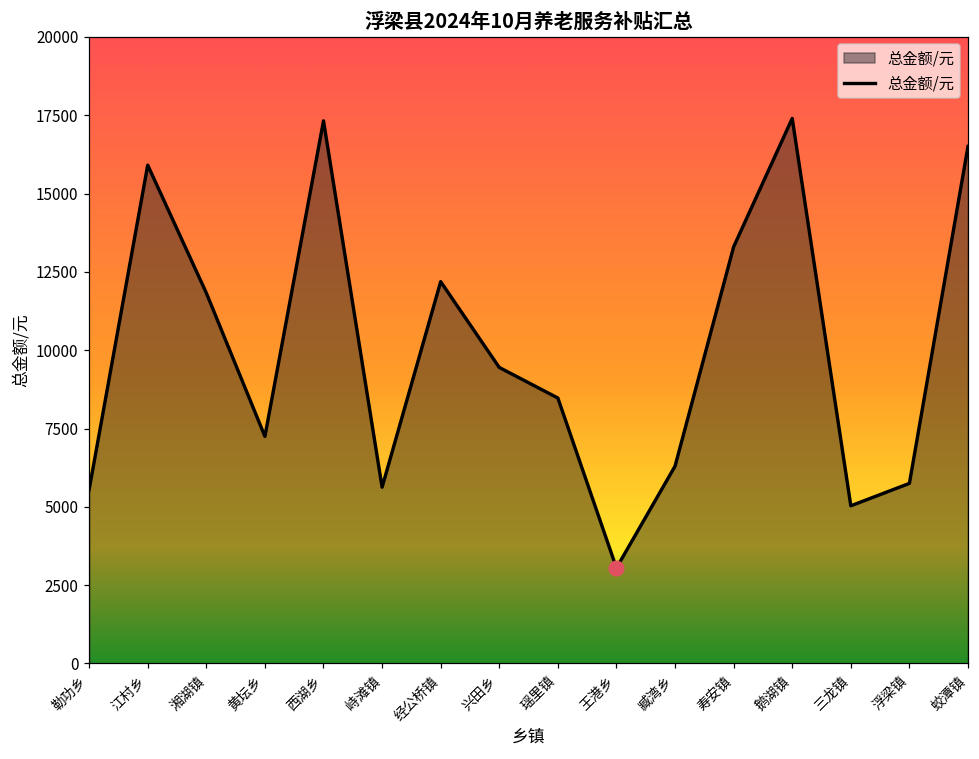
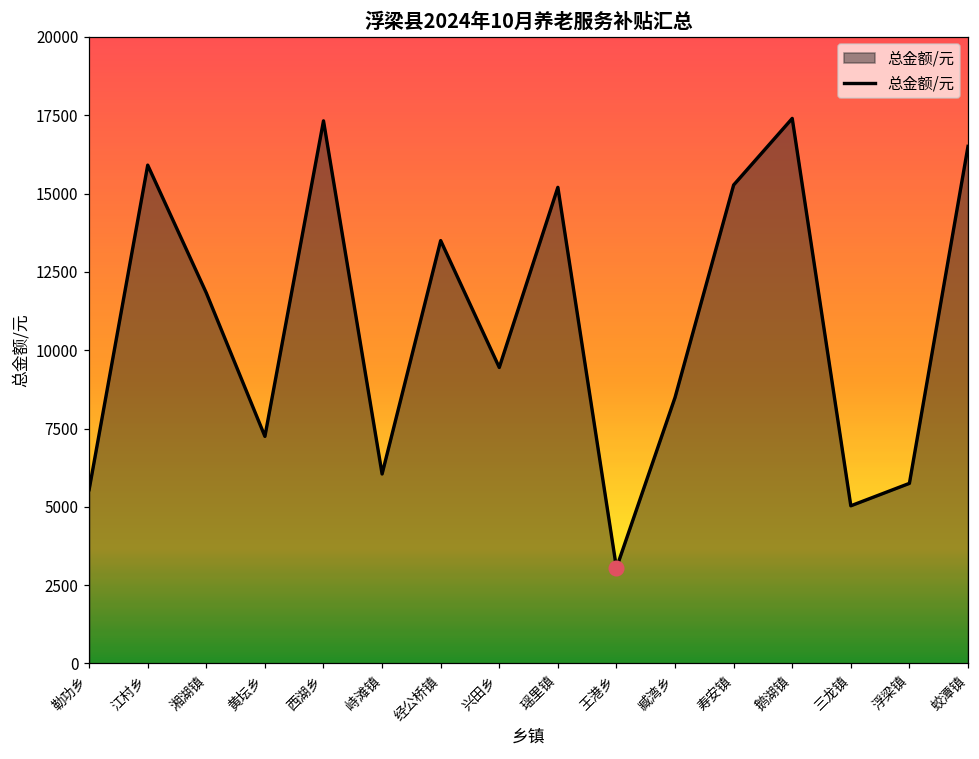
  {
    "总金额/元": {
      "勒功乡": 5600,
      "江村乡": 15900,
      "湘湖镇": 11800,
      "黄坛乡": 7300,
      "西湖乡": 17300,
-     "峙滩镇": 5600,
-     "经公桥镇": 12200,
+     "峙滩镇": 6100,
+     "经公桥镇": 13500,
      "兴田乡": 9500,
-     "瑶里镇": 8500,
-     "臧湾乡": 6300,
-     "寿安镇": 13300,
+     "瑶里镇": 15200,
+     "臧湾乡": 8500,
+     "寿安镇": 15300,
      "鹅湖镇": 17400,
      "三龙镇": 5000,
      "浮梁镇": 5800,
      "蛟潭镇": 16500
    }
  }
